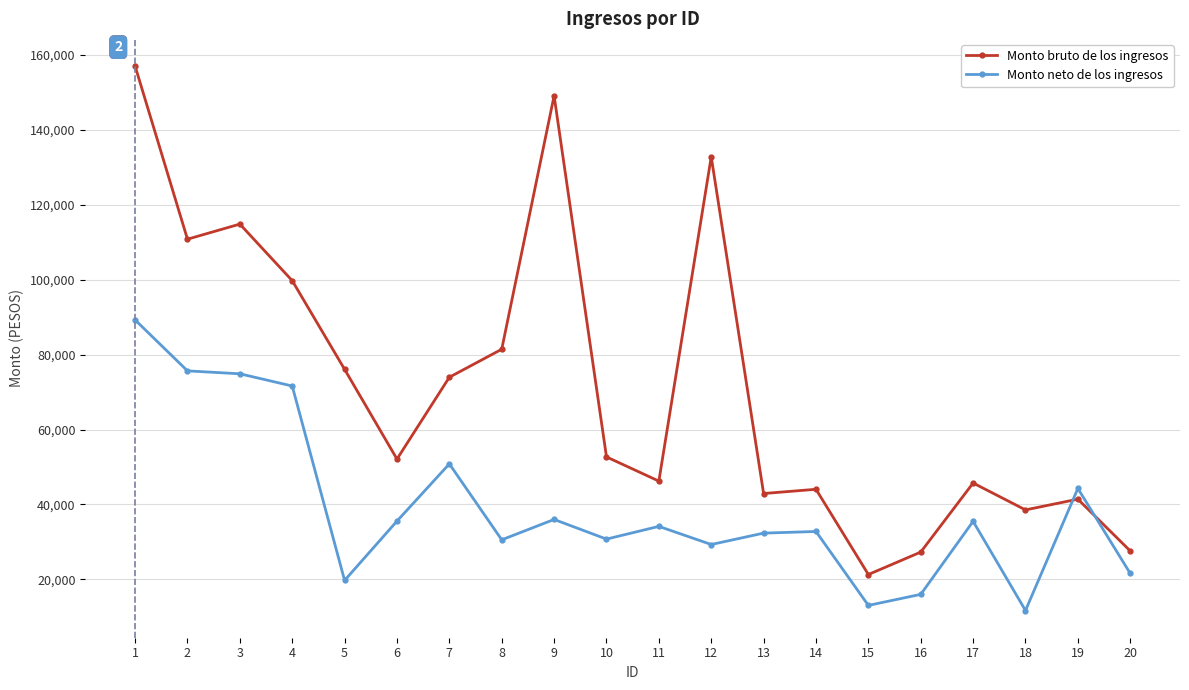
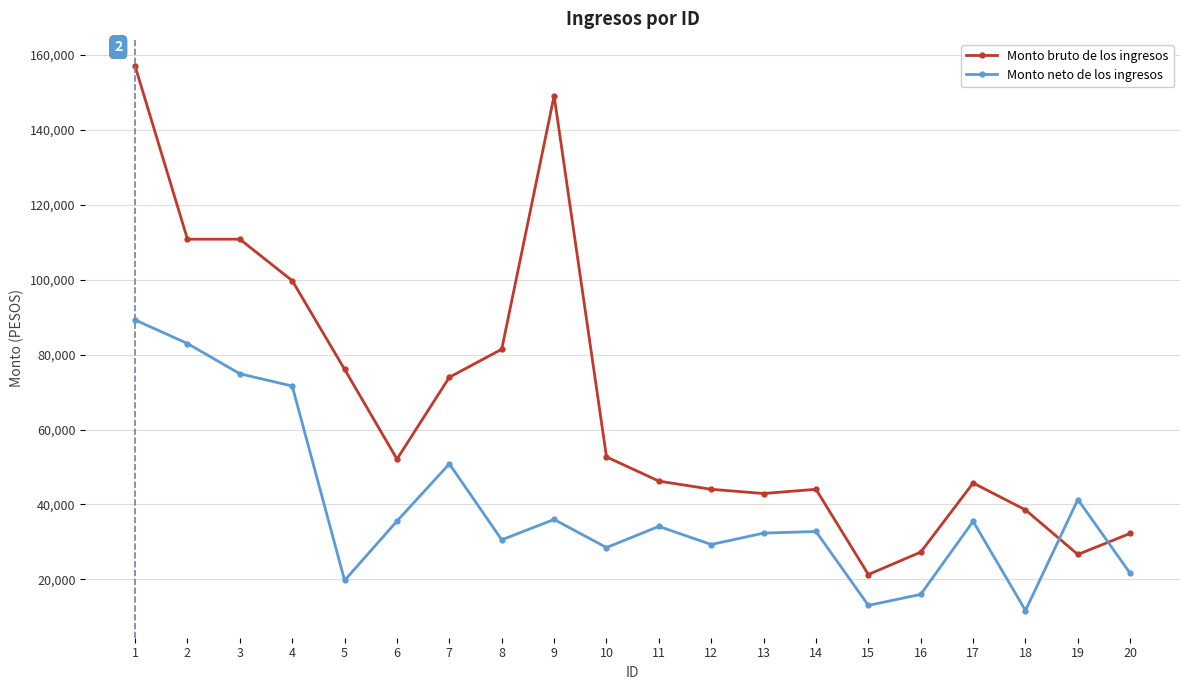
  {
    "Monto bruto de los ingresos": {
      "2": "111,000",
-     "3": "115,000",
+     "3": "111,000",
      "4": "100,000",
      "5": "76,000",
      "6": "52,000",
      "7": "74,000",
      "8": "81,000",
      "9": "149,000",
      "10": "53,000",
      "11": "46,000",
-     "12": "133,000",
+     "12": "44,000",
      "13": "43,000",
      "14": "44,000",
      "15": "21,000",
      "16": "27,000",
      "17": "46,000",
      "18": "39,000",
-     "19": "41,000",
-     "20": "28,000"
+     "19": "27,000",
+     "20": "32,000"
    },
    "Monto neto de los ingresos": {
      "1": "89,000",
-     "2": "76,000",
+     "2": "83,000",
      "3": "75,000",
      "4": "72,000",
      "5": "20,000",
      "6": "36,000",
      "7": "51,000",
      "8": "31,000",
      "9": "36,000",
-     "10": "31,000",
+     "10": "28,000",
      "11": "34,000",
      "12": "29,000",
      "13": "32,000",
      "14": "33,000",
      "15": "13,000",
      "16": "16,000",
      "17": "35,000",
      "18": "12,000",
-     "19": "44,000",
+     "19": "41,000",
      "20": "22,000"
    }
  }
